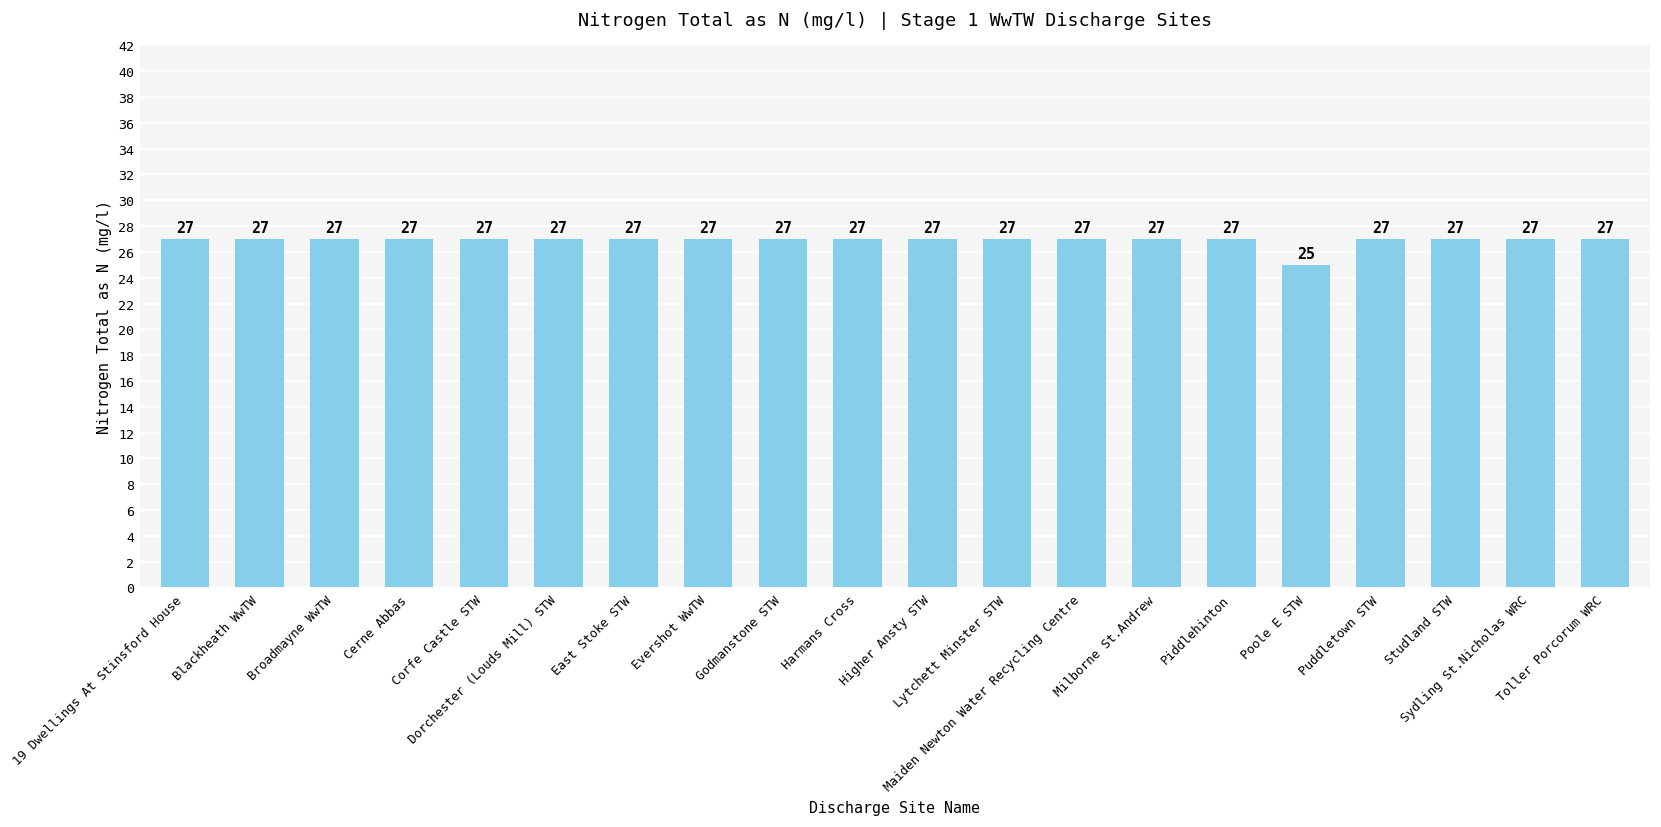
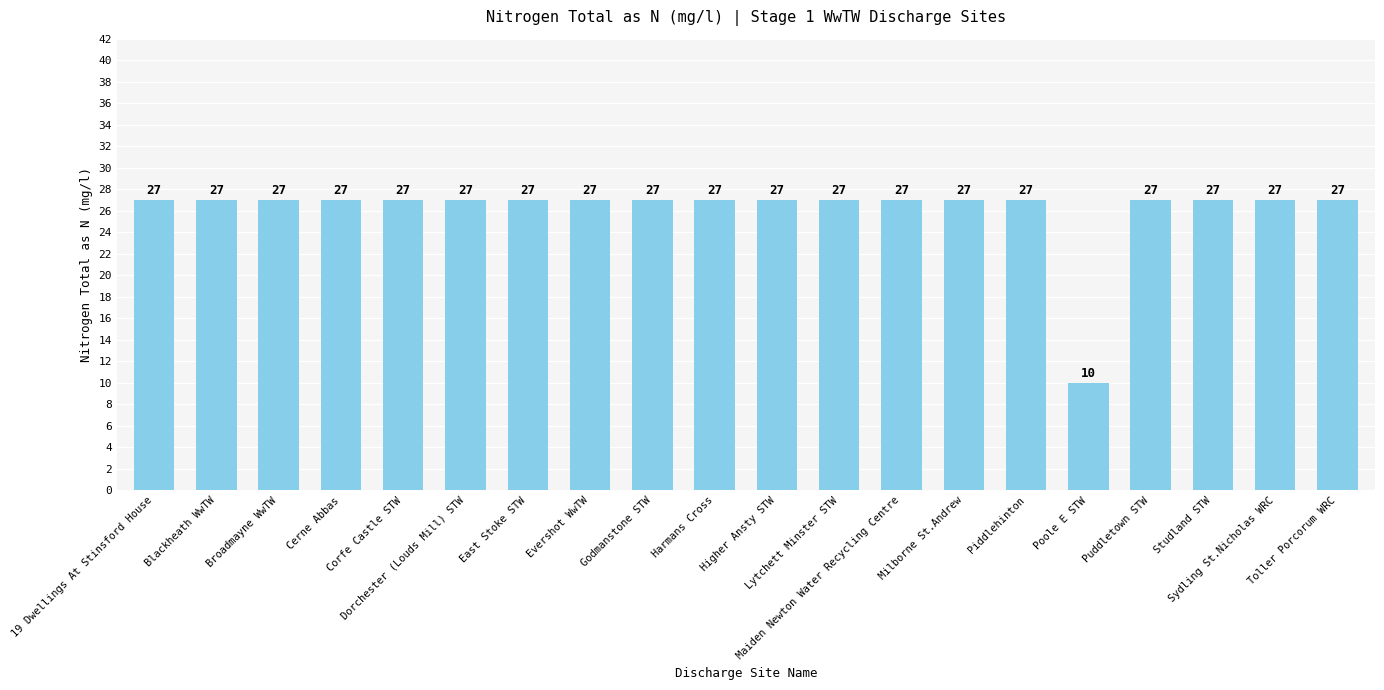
  {
    "19 Dwellings At Stinsford House": 27,
    "Blackheath WwTW": 27,
    "Broadmayne WwTW": 27,
    "Cerne Abbas": 27,
    "Corfe Castle STW": 27,
    "Dorchester (Louds Mill) STW": 27,
    "East Stoke STW": 27,
    "Evershot WwTW": 27,
    "Godmanstone STW": 27,
    "Harmans Cross": 27,
    "Higher Ansty STW": 27,
    "Lytchett Minster STW": 27,
    "Maiden Newton Water Recycling Centre": 27,
    "Milborne St.Andrew": 27,
    "Piddlehinton": 27,
-   "Poole E STW": 25,
+   "Poole E STW": 10,
    "Puddletown STW": 27,
    "Studland STW": 27,
    "Sydling St.Nicholas WRC": 27,
    "Toller Porcorum WRC": 27
  }
